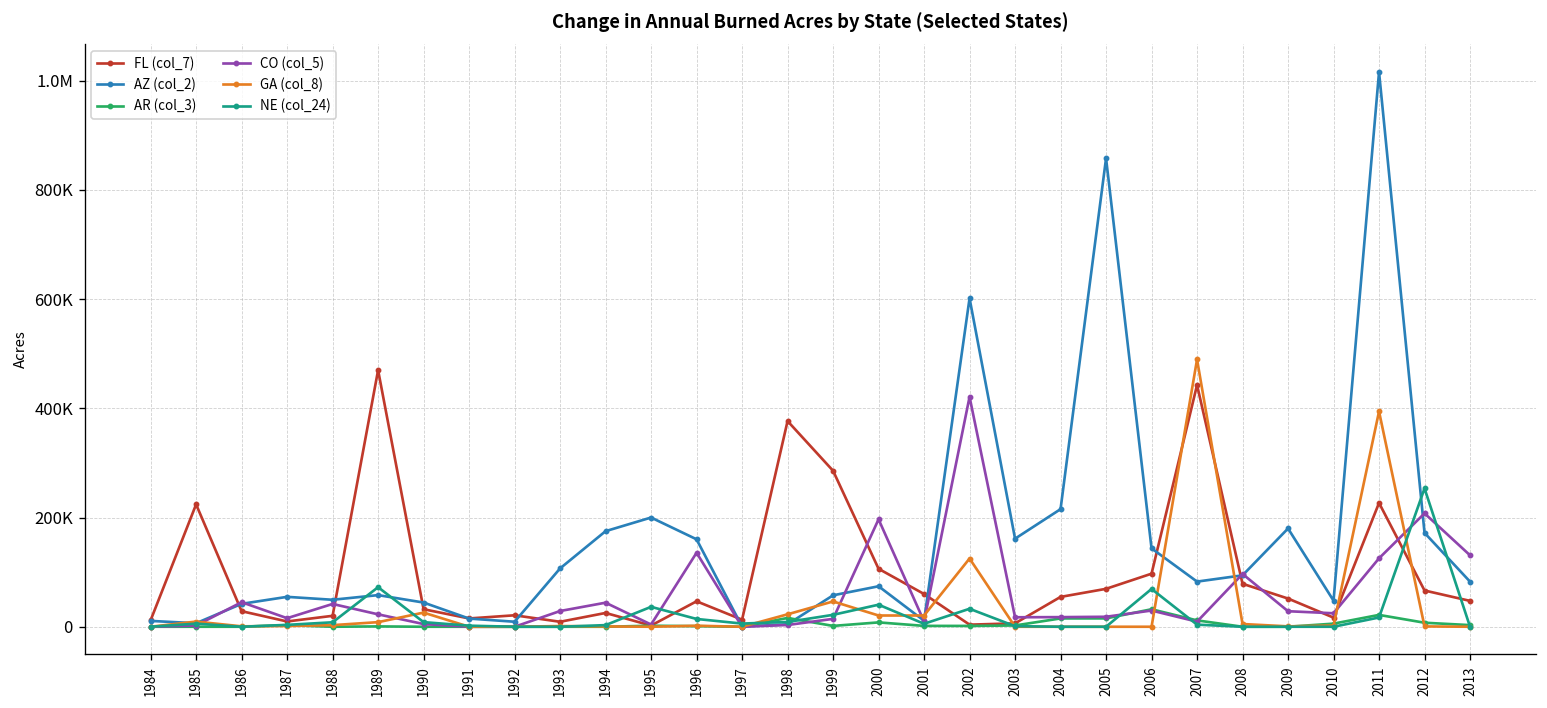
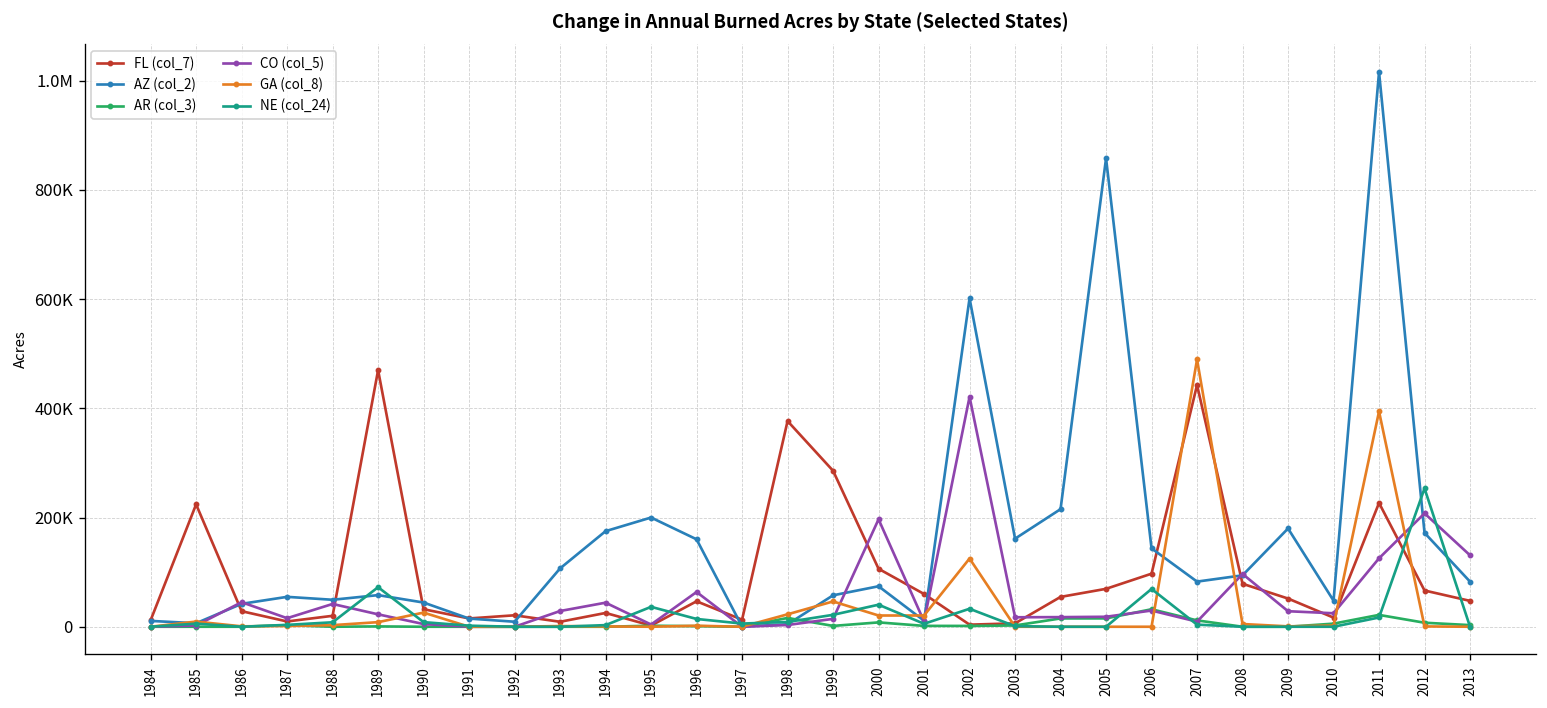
  {
    "FL (col_7)": {
      "1985": 220000,
      "1986": 30000,
      "1987": 10000,
      "1988": 20000,
      "1989": 470000,
      "1990": 30000,
      "1992": 20000,
      "1993": 10000,
      "1994": 30000,
      "1996": 50000,
      "1997": 10000,
      "1998": 380000,
      "1999": 290000,
      "2000": 110000,
      "2001": 60000,
      "2004": 50000,
      "2005": 70000,
      "2006": 100000,
      "2007": 440000,
      "2008": 80000,
      "2009": 50000,
      "2010": 20000,
      "2011": 230000,
      "2012": 70000,
      "2013": 50000
    },
    "AZ (col_2)": {
      "1987": 50000,
      "1988": 50000,
      "1989": 60000,
      "1990": 40000,
      "1992": 10000,
      "1993": 110000,
      "1994": 180000,
      "1995": 200000,
      "1996": 160000,
      "1999": 60000,
      "2000": 70000,
      "2002": 600000,
      "2003": 160000,
      "2004": 220000,
      "2005": 860000,
      "2006": 140000,
      "2007": 80000,
      "2009": 180000,
      "2010": 50000,
      "2011": 1020000,
      "2012": 170000,
      "2013": 80000
    },
    "CO (col_5)": {
      "1987": 20000,
      "1988": 40000,
      "1989": 20000,
      "1993": 30000,
      "1994": 40000,
-     "1996": 140000,
+     "1996": 60000,
      "1999": 10000,
      "2000": 200000,
      "2002": 420000,
      "2003": 20000,
      "2009": 30000,
      "2010": 20000,
      "2011": 130000,
      "2012": 210000,
      "2013": 130000
    },
    "GA (col_8)": {
      "1989": 10000,
      "1990": 30000,
      "1998": 20000,
      "1999": 50000,
      "2000": 20000,
      "2001": 20000,
      "2002": 120000,
      "2006": 0,
      "2007": 490000,
      "2011": 390000,
      "2012": 0
    }
  }
